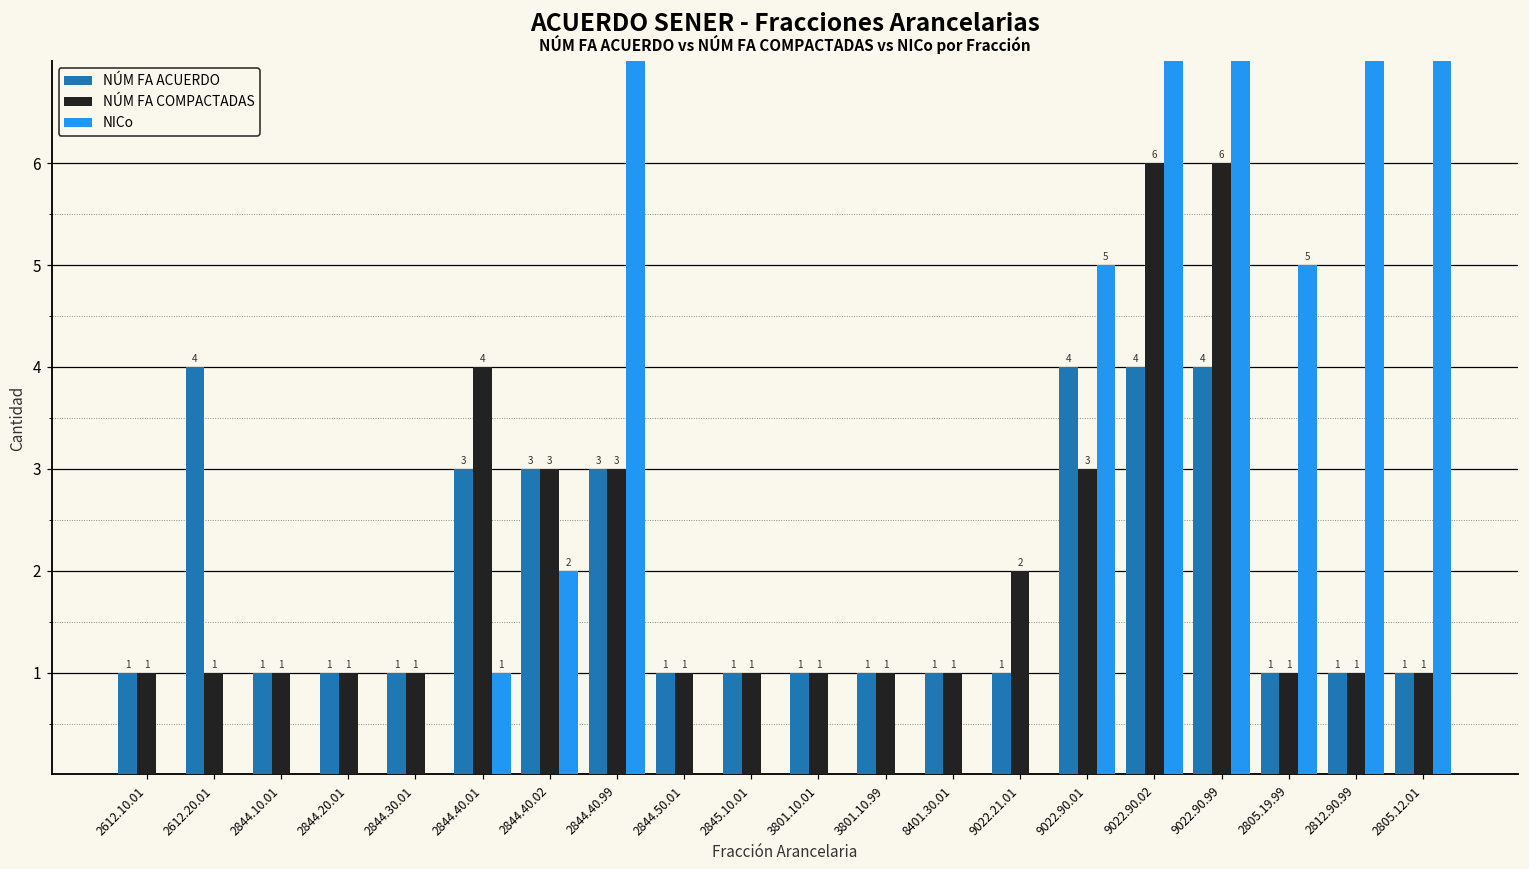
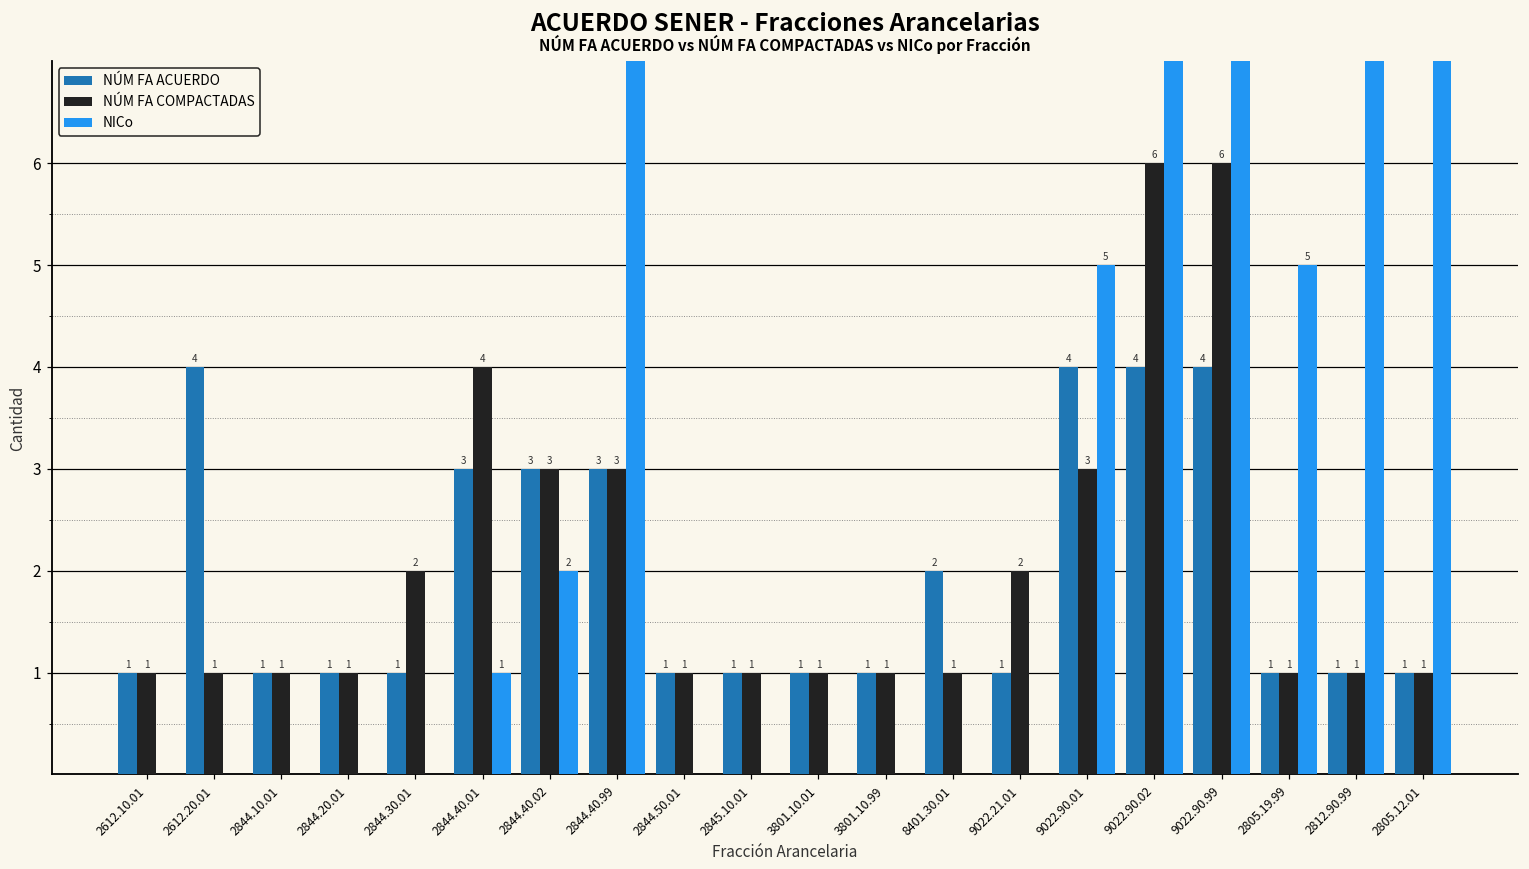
  {
    "NÚM FA ACUERDO": {
      "2612.10.01": 1,
      "2612.20.01": 4,
      "2844.10.01": 1,
      "2844.20.01": 1,
      "2844.30.01": 1,
      "2844.40.01": 3,
      "2844.40.02": 3,
      "2844.40.99": 3,
      "2844.50.01": 1,
      "2845.10.01": 1,
      "3801.10.01": 1,
      "3801.10.99": 1,
-     "8401.30.01": 1,
+     "8401.30.01": 2,
      "9022.21.01": 1,
      "9022.90.01": 4,
      "9022.90.02": 4,
      "9022.90.99": 4,
      "2805.19.99": 1,
      "2812.90.99": 1,
      "2805.12.01": 1
    },
    "NÚM FA COMPACTADAS": {
      "2612.10.01": 1,
      "2612.20.01": 1,
      "2844.10.01": 1,
      "2844.20.01": 1,
-     "2844.30.01": 1,
+     "2844.30.01": 2,
      "2844.40.01": 4,
      "2844.40.02": 3,
      "2844.40.99": 3,
      "2844.50.01": 1,
      "2845.10.01": 1,
      "3801.10.01": 1,
      "3801.10.99": 1,
      "8401.30.01": 1,
      "9022.21.01": 2,
      "9022.90.01": 3,
      "9022.90.02": 6,
      "9022.90.99": 6,
      "2805.19.99": 1,
      "2812.90.99": 1,
      "2805.12.01": 1
    },
    "NICo": {
      "2844.40.01": 1,
      "2844.40.02": 2,
      "9022.90.01": 5,
      "2805.19.99": 5
    }
  }
